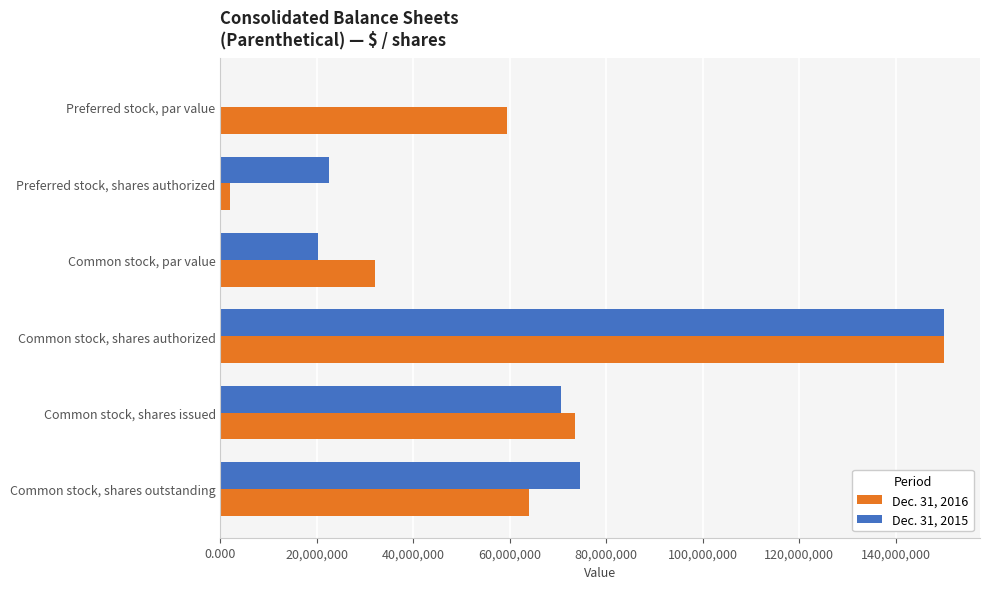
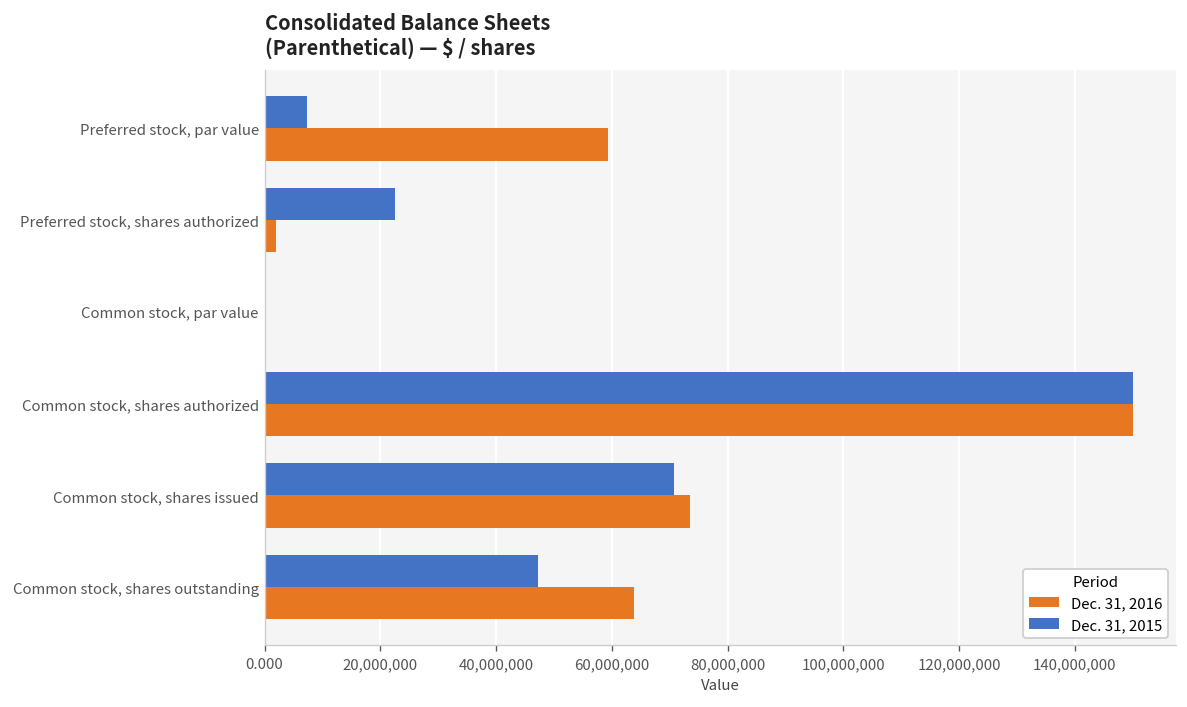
  {
    "Dec. 31, 2016": {
      "Preferred stock, par value": "59,000,000",
      "Preferred stock, shares authorized": "2,000,000",
-     "Common stock, par value": "32,000,000",
+     "Common stock, par value": "0",
      "Common stock, shares authorized": "150,000,000",
      "Common stock, shares issued": "74,000,000",
      "Common stock, shares outstanding": "64,000,000"
    },
    "Dec. 31, 2015": {
-     "Preferred stock, par value": "0",
+     "Preferred stock, par value": "7,000,000",
      "Preferred stock, shares authorized": "22,000,000",
-     "Common stock, par value": "20,000,000",
+     "Common stock, par value": "0",
      "Common stock, shares authorized": "150,000,000",
      "Common stock, shares issued": "71,000,000",
-     "Common stock, shares outstanding": "74,000,000"
+     "Common stock, shares outstanding": "47,000,000"
    }
  }
